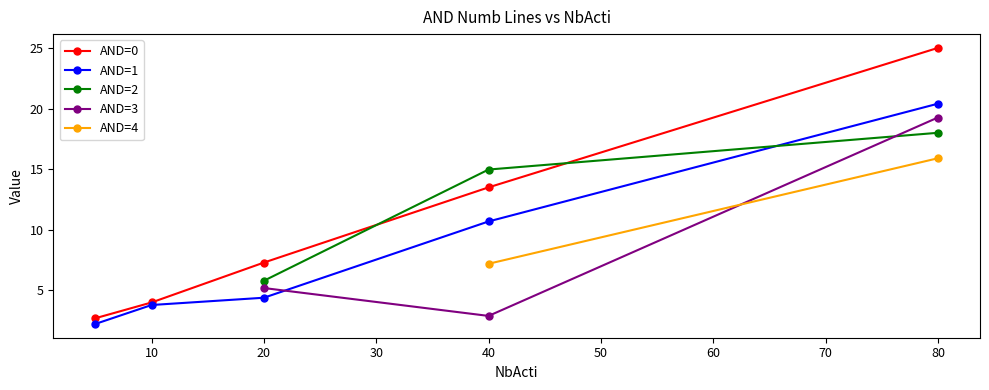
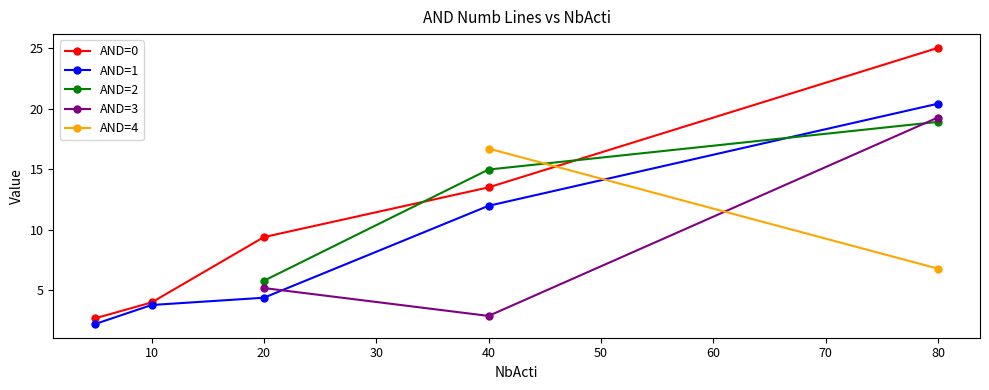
  {
    "AND=0": {
-     "20": 7.3,
+     "20": 9.4,
      "40": 13.5,
      "80": 25.0
    },
    "AND=1": {
      "20": 4.4,
-     "40": 10.7,
+     "40": 12.0,
      "80": 20.4
    },
    "AND=2": {
      "20": 5.8,
      "40": 15.0,
-     "80": 18.0
+     "80": 18.9
    },
    "AND=3": {
      "20": 5.2,
      "40": 2.9,
      "80": 19.3
    },
    "AND=4": {
-     "40": 7.2,
-     "80": 15.9
+     "40": 16.7,
+     "80": 6.8
    }
  }
